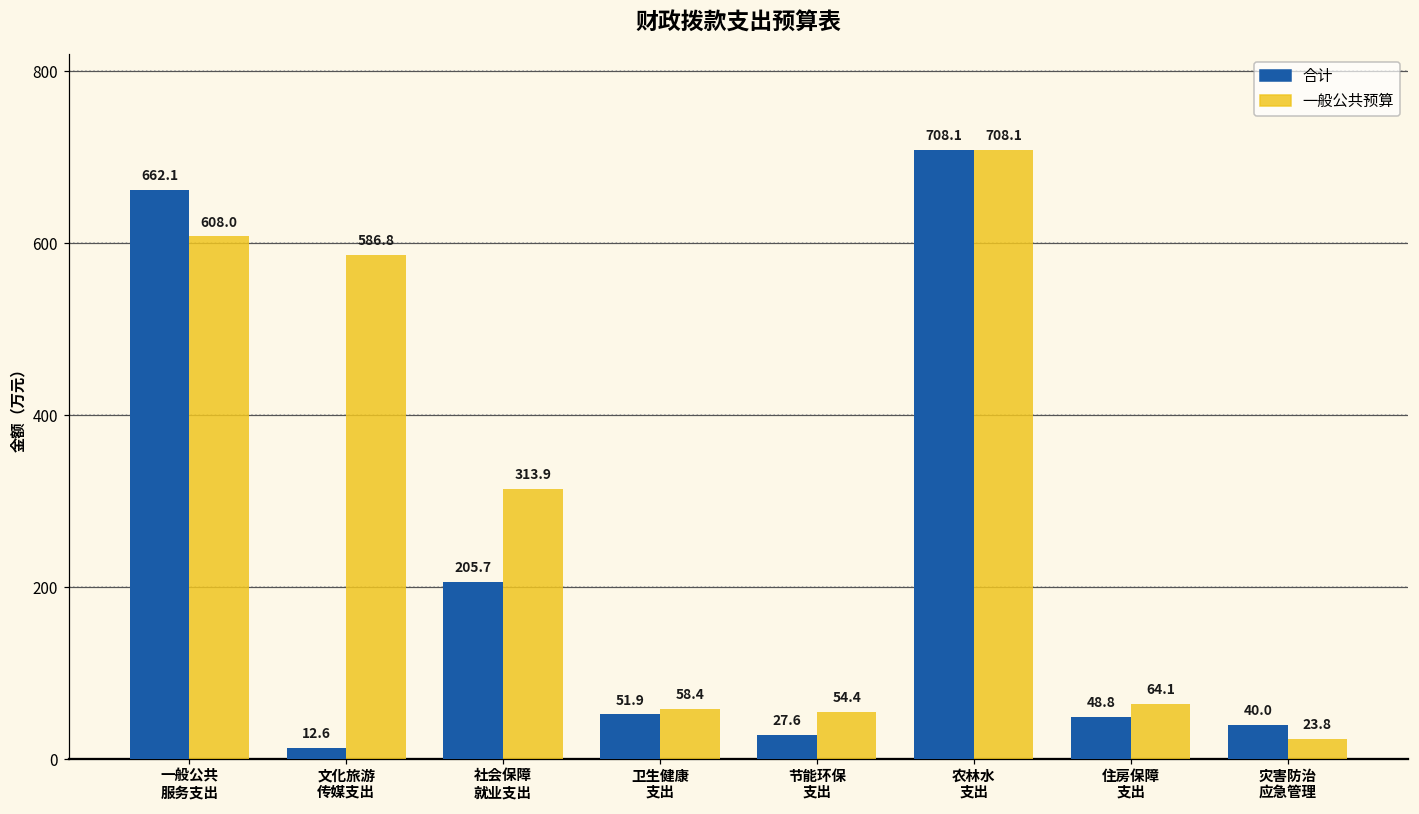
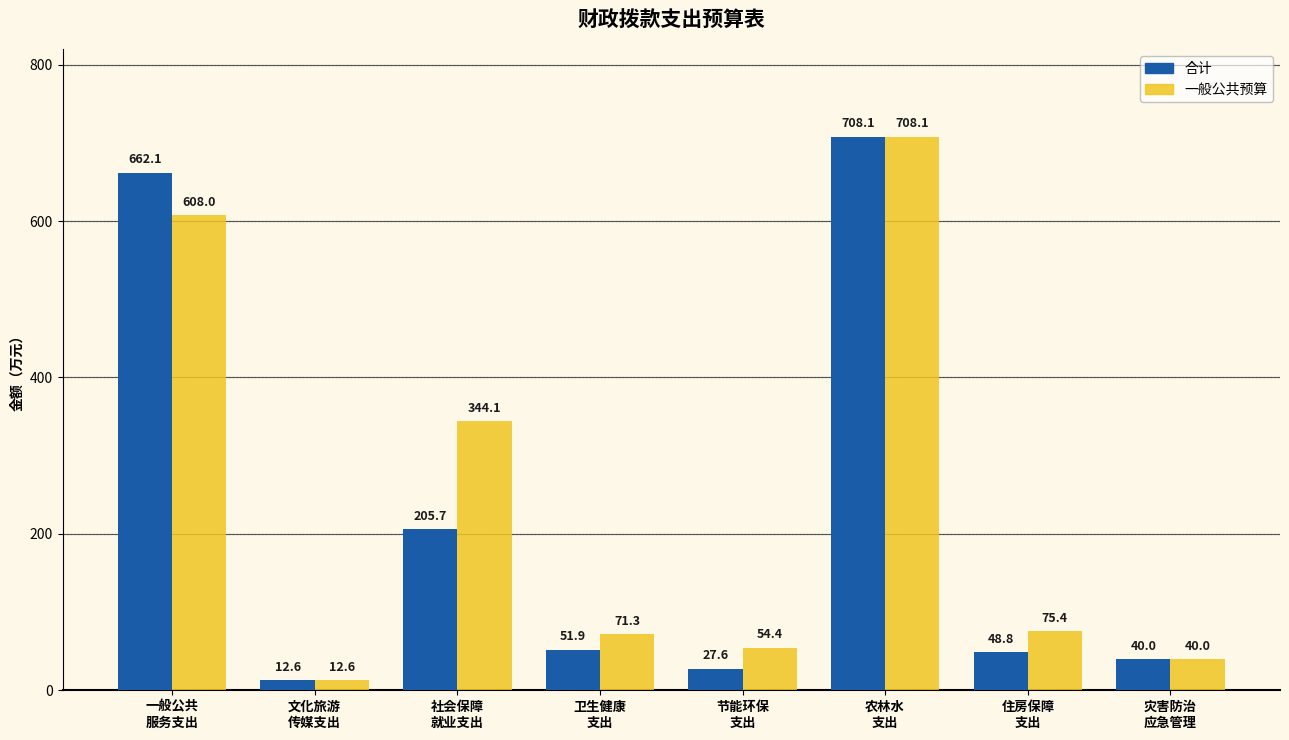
  {
    "合计": {
      "一般公共 服务支出": 662.1,
      "文化旅游 传媒支出": 12.6,
      "社会保障 就业支出": 205.7,
      "卫生健康 支出": 51.9,
      "节能环保 支出": 27.6,
      "农林水 支出": 708.1,
      "住房保障 支出": 48.8,
      "灾害防治 应急管理": 40.0
    },
    "一般公共预算": {
      "一般公共 服务支出": 608.0,
-     "文化旅游 传媒支出": 586.8,
-     "社会保障 就业支出": 313.9,
-     "卫生健康 支出": 58.4,
+     "文化旅游 传媒支出": 12.6,
+     "社会保障 就业支出": 344.1,
+     "卫生健康 支出": 71.3,
      "节能环保 支出": 54.4,
      "农林水 支出": 708.1,
-     "住房保障 支出": 64.1,
-     "灾害防治 应急管理": 23.8
+     "住房保障 支出": 75.4,
+     "灾害防治 应急管理": 40.0
    }
  }
